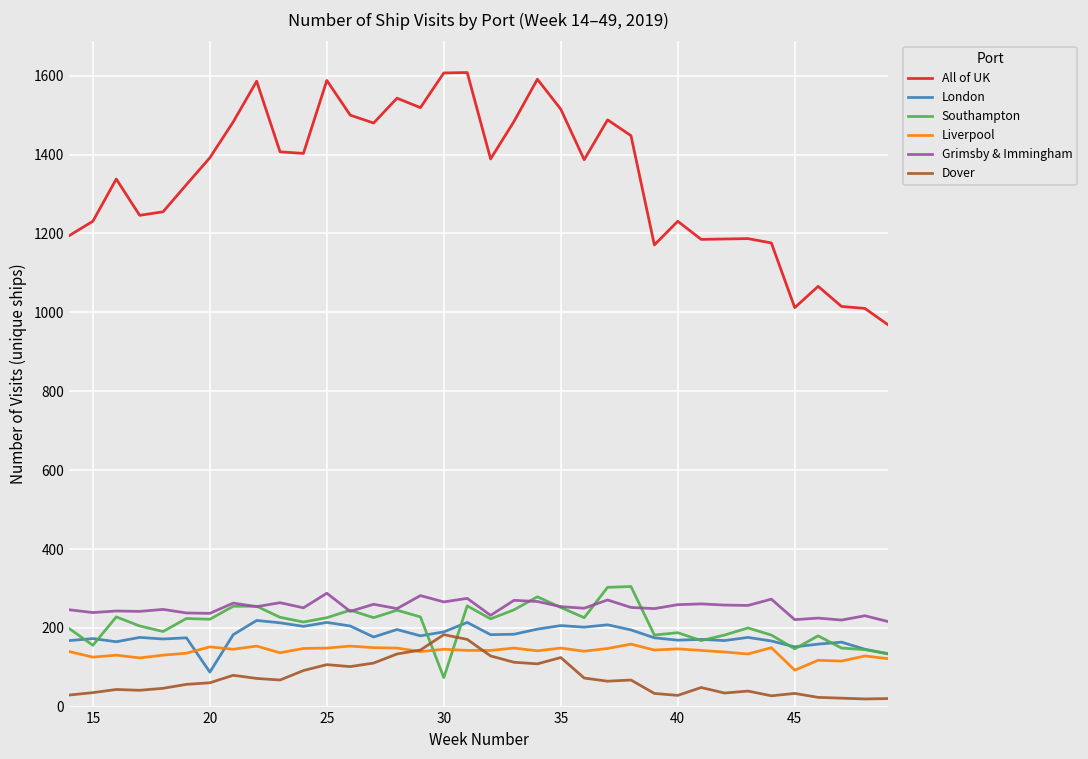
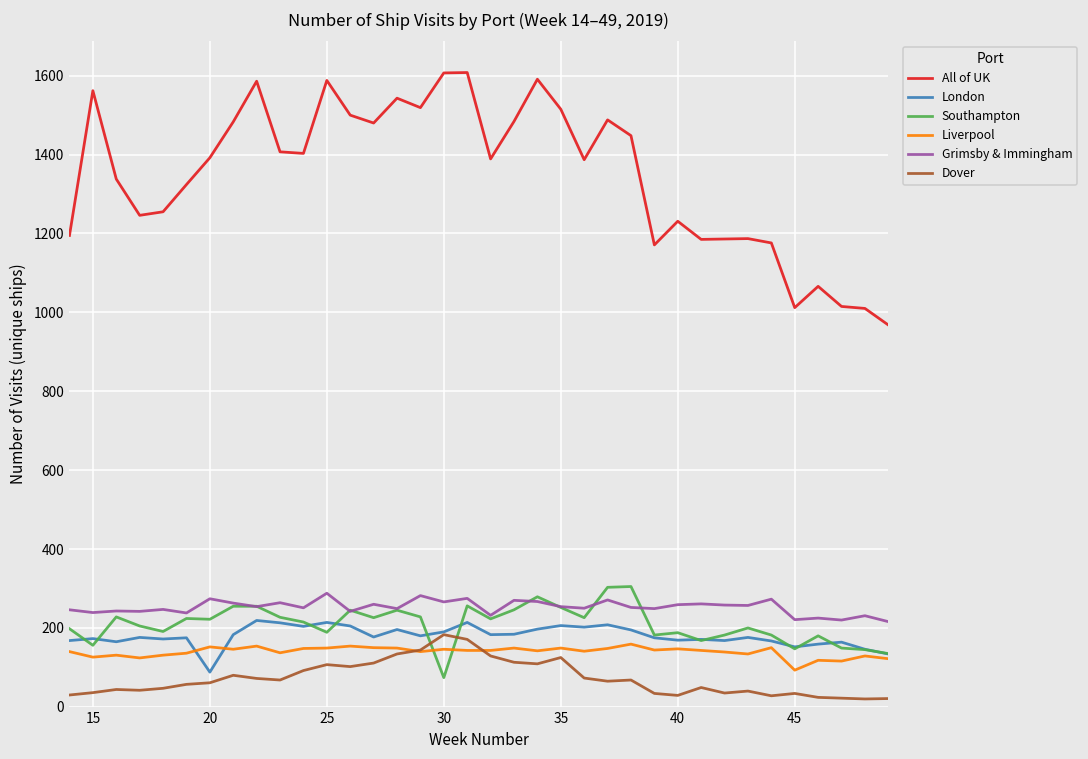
  {
    "All of UK": {
-     "15": 1230,
+     "15": 1560,
      "20": 1390,
      "25": 1590,
      "30": 1610,
      "35": 1520,
      "40": 1230,
      "45": 1010
    },
    "London": {
      "15": 170,
      "20": 90,
      "25": 210,
      "30": 190,
      "35": 210,
      "40": 170
    },
    "Southampton": {
      "15": 160,
      "20": 220,
-     "25": 230,
+     "25": 190,
      "30": 70,
      "40": 190
    },
    "Liverpool": {
      "15": 130,
      "20": 150,
      "25": 150,
      "30": 150,
      "35": 150,
      "40": 150,
      "45": 90
    },
    "Grimsby & Immingham": {
      "15": 240,
-     "20": 240,
+     "20": 270,
      "25": 290,
      "30": 270,
      "40": 260,
      "45": 220
    },
    "Dover": {
      "15": 40,
      "20": 60,
      "25": 110,
      "30": 180,
      "35": 130,
      "40": 30,
      "45": 30
    }
  }
